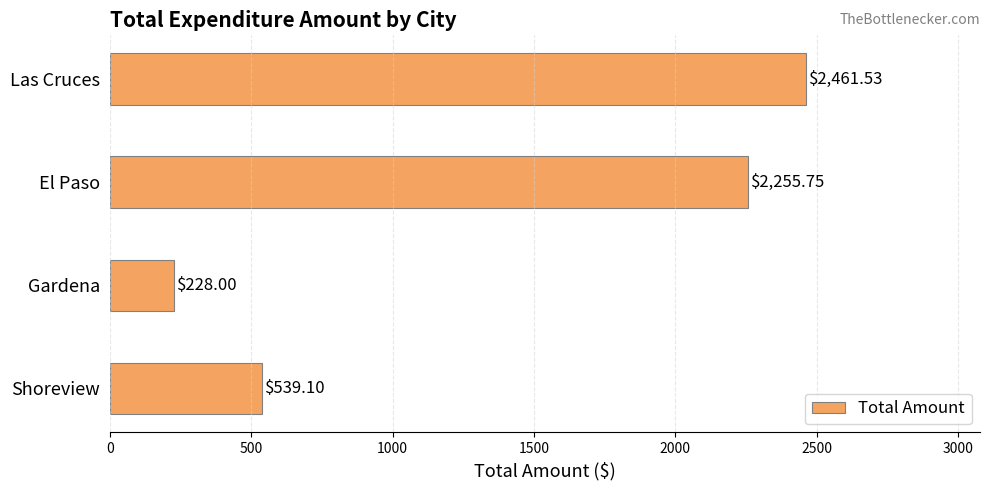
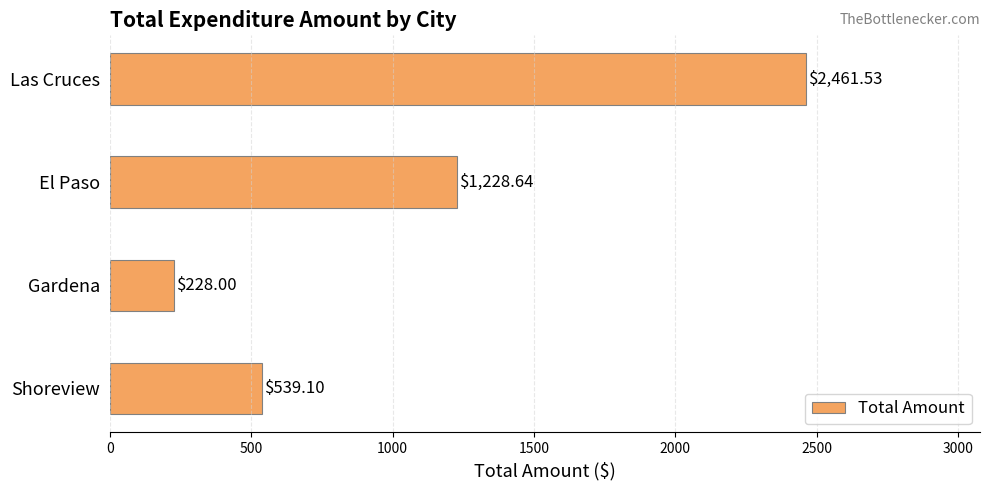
  {
    "Las Cruces": "$2,461.53",
-   "El Paso": "$2,255.75",
+   "El Paso": "$1,228.64",
    "Gardena": "$228.00",
    "Shoreview": "$539.10"
  }
